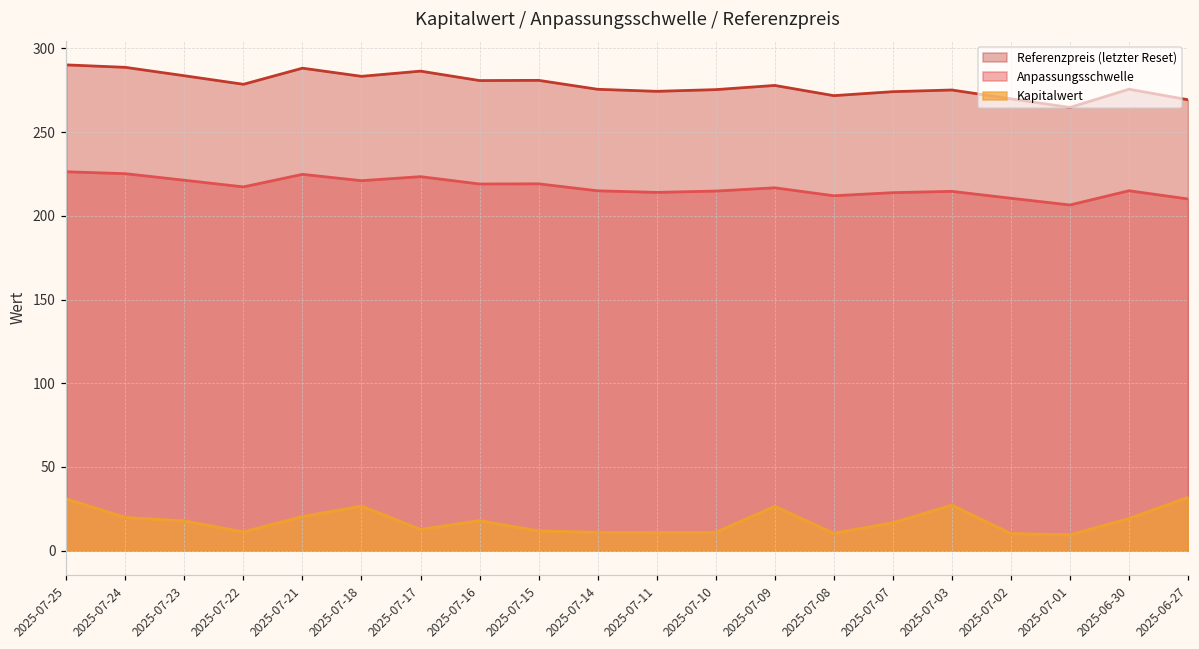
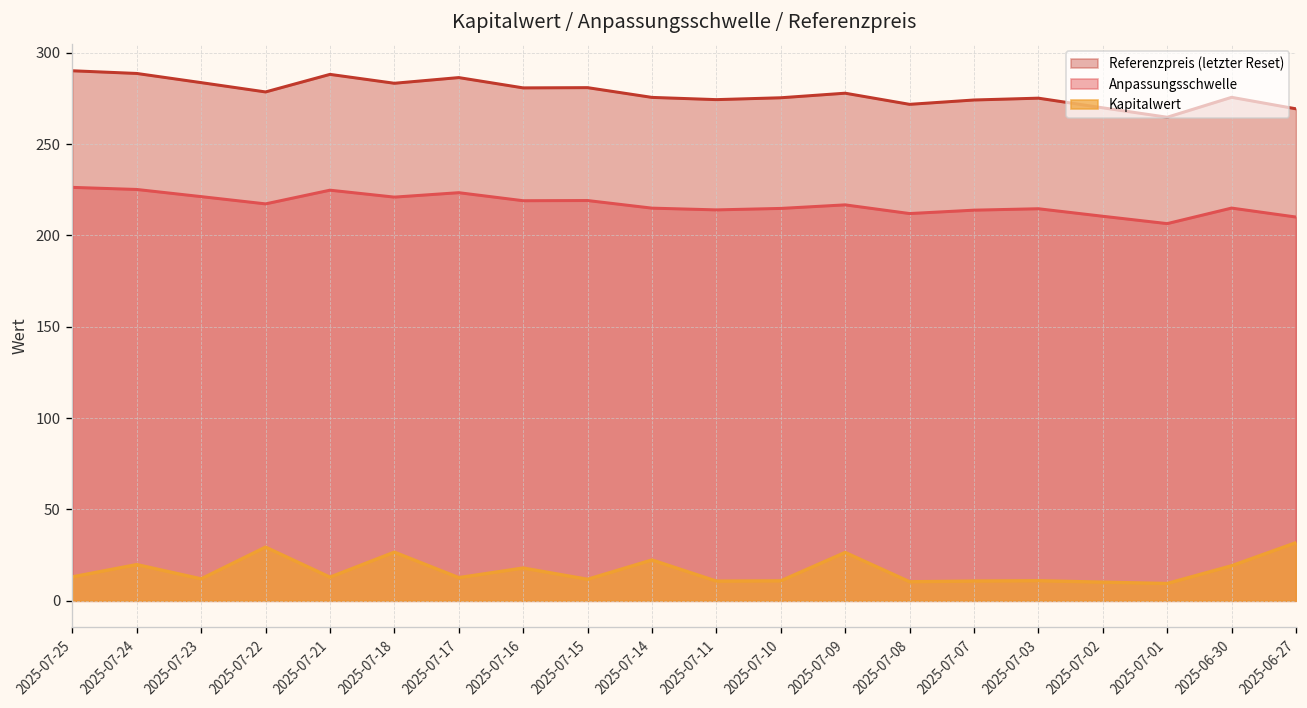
  {
    "Kapitalwert": {
-     "2025-07-25": 31,
+     "2025-07-25": 13,
      "2025-07-24": 20,
-     "2025-07-23": 18,
-     "2025-07-22": 11,
-     "2025-07-21": 20,
+     "2025-07-23": 12,
+     "2025-07-22": 29,
+     "2025-07-21": 13,
      "2025-07-18": 27,
      "2025-07-17": 13,
      "2025-07-16": 18,
      "2025-07-15": 12,
-     "2025-07-14": 11,
+     "2025-07-14": 22,
      "2025-07-11": 11,
      "2025-07-10": 11,
      "2025-07-09": 26,
      "2025-07-08": 10,
-     "2025-07-07": 17,
-     "2025-07-03": 27,
+     "2025-07-07": 11,
+     "2025-07-03": 11,
      "2025-07-02": 10,
      "2025-07-01": 9,
      "2025-06-30": 19,
      "2025-06-27": 32
    }
  }
